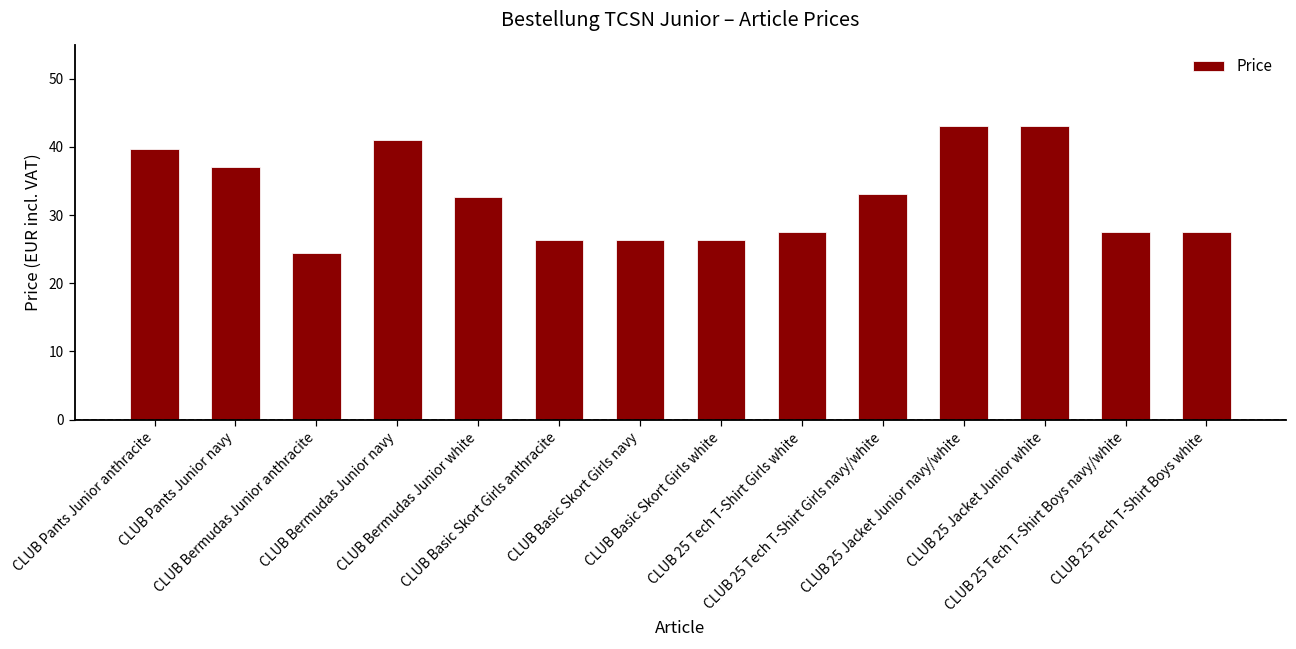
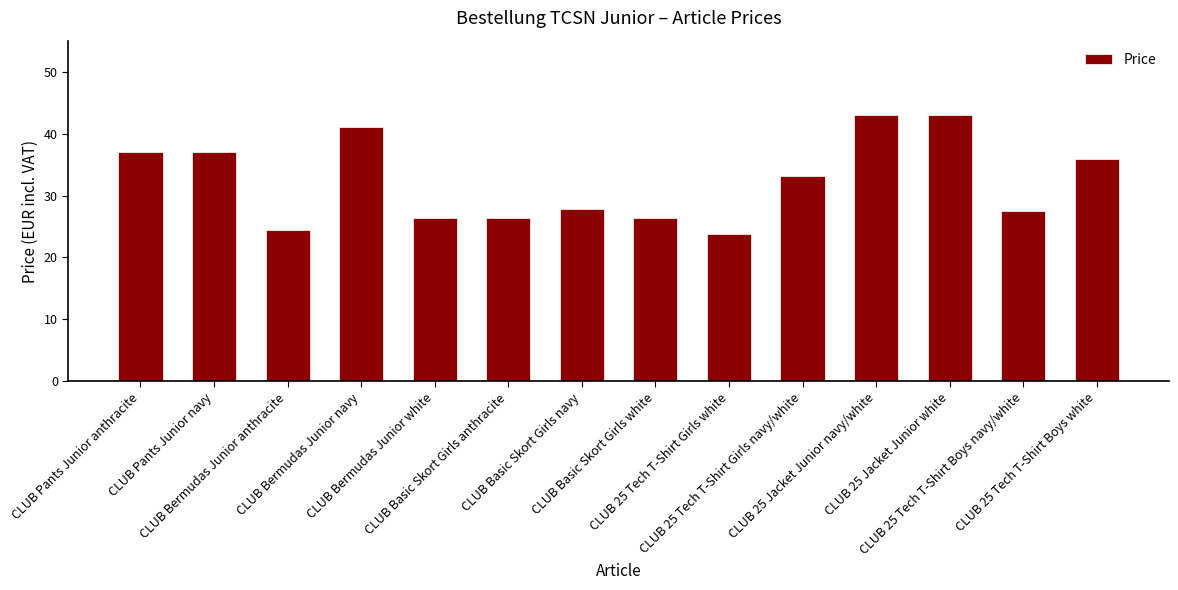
  {
-   "CLUB Pants Junior anthracite": 40,
+   "CLUB Pants Junior anthracite": 37,
    "CLUB Pants Junior navy": 37,
    "CLUB Bermudas Junior anthracite": 24,
    "CLUB Bermudas Junior navy": 41,
-   "CLUB Bermudas Junior white": 33,
+   "CLUB Bermudas Junior white": 26,
    "CLUB Basic Skort Girls anthracite": 26,
-   "CLUB Basic Skort Girls navy": 26,
+   "CLUB Basic Skort Girls navy": 28,
    "CLUB Basic Skort Girls white": 26,
-   "CLUB 25 Tech T-Shirt Girls white": 28,
+   "CLUB 25 Tech T-Shirt Girls white": 24,
    "CLUB 25 Tech T-Shirt Girls navy/white": 33,
    "CLUB 25 Jacket Junior navy/white": 43,
    "CLUB 25 Jacket Junior white": 43,
    "CLUB 25 Tech T-Shirt Boys navy/white": 28,
-   "CLUB 25 Tech T-Shirt Boys white": 28
+   "CLUB 25 Tech T-Shirt Boys white": 36
  }
